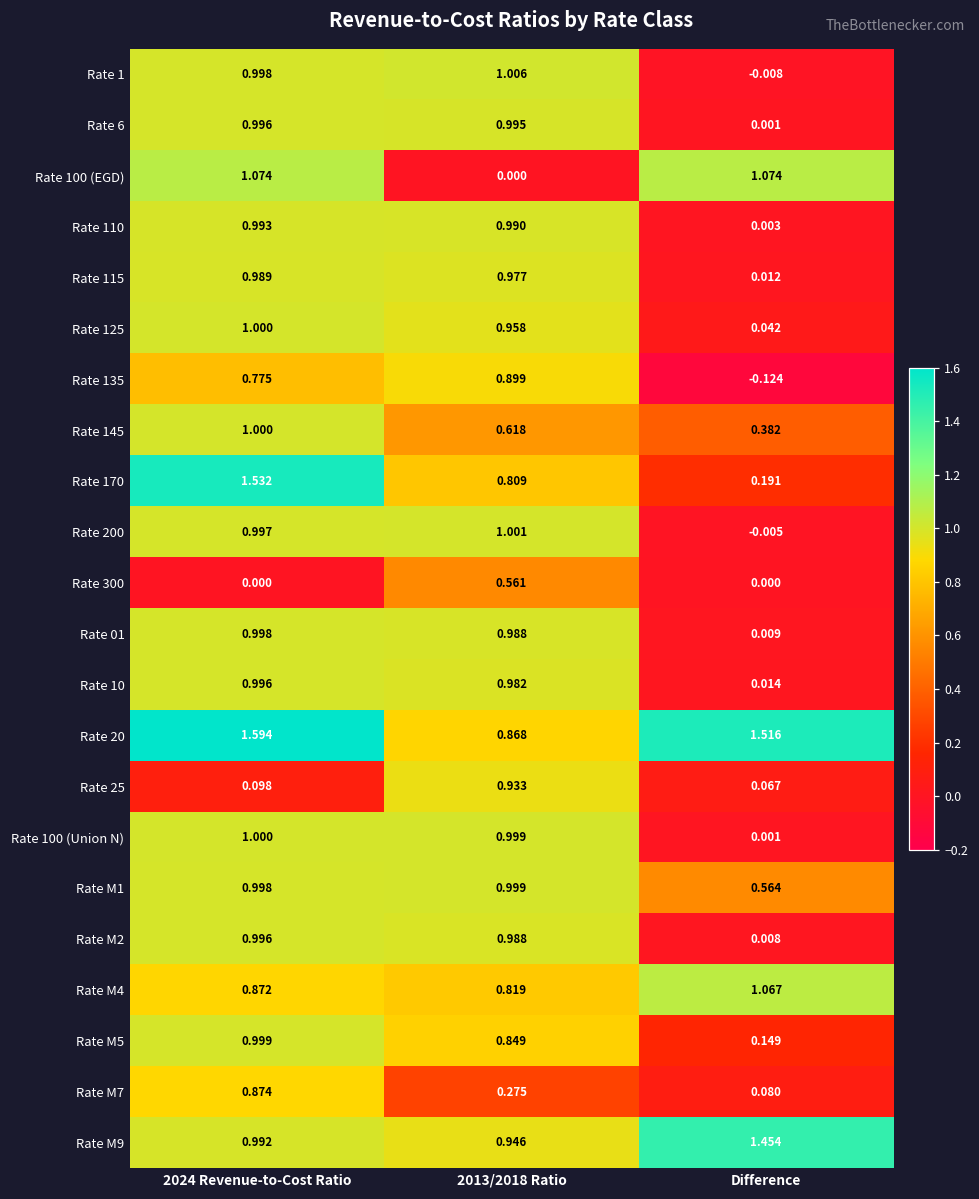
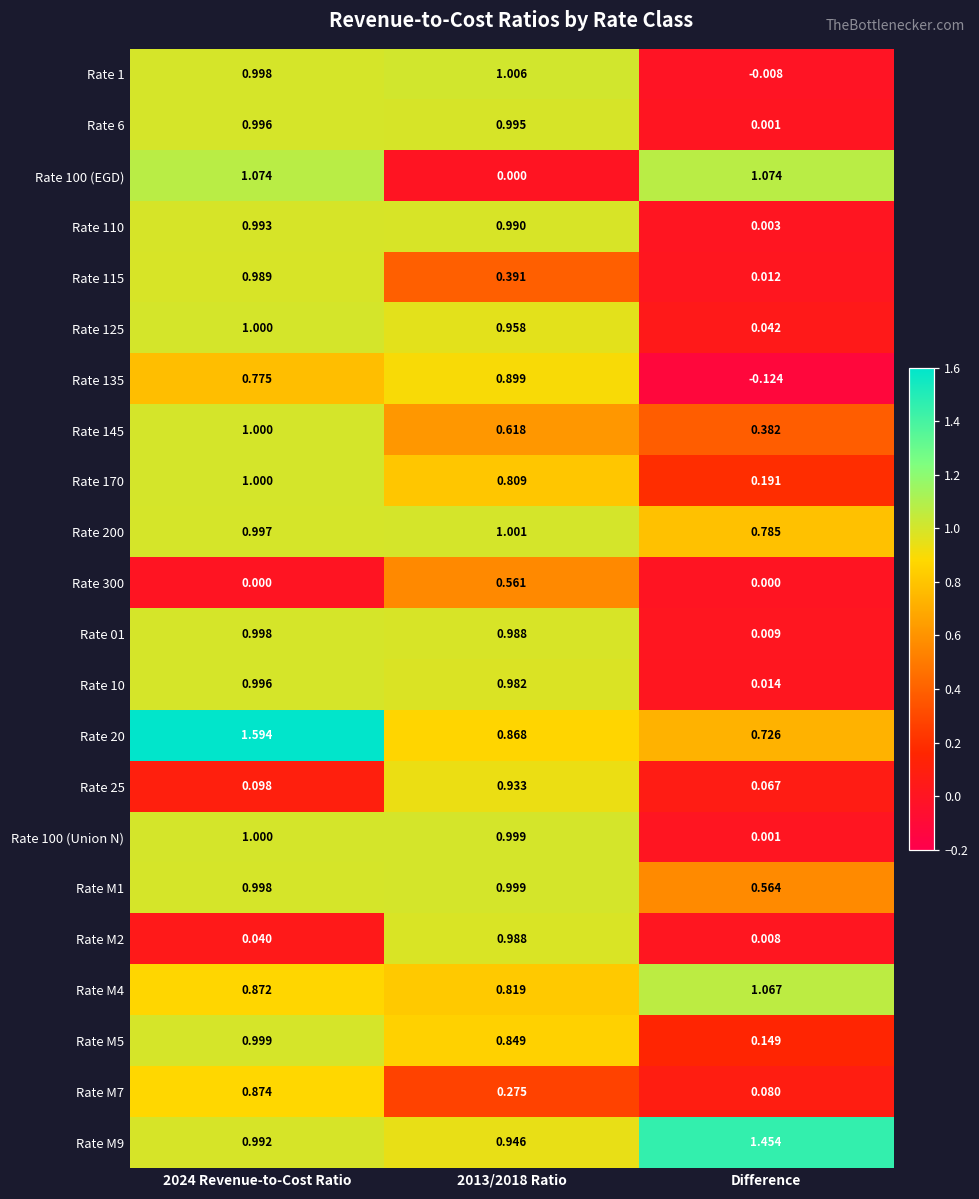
  {
    "Rate 1": {
      "2024 Revenue-to-Cost Ratio": 0.998,
      "2013/2018 Ratio": 1.006,
      "Difference": -0.008
    },
    "Rate 6": {
      "2024 Revenue-to-Cost Ratio": 0.996,
      "2013/2018 Ratio": 0.995,
      "Difference": 0.001
    },
    "Rate 100 (EGD)": {
      "2024 Revenue-to-Cost Ratio": 1.074,
      "2013/2018 Ratio": 0.000,
      "Difference": 1.074
    },
    "Rate 110": {
      "2024 Revenue-to-Cost Ratio": 0.993,
      "2013/2018 Ratio": 0.990,
      "Difference": 0.003
    },
    "Rate 115": {
      "2024 Revenue-to-Cost Ratio": 0.989,
-     "2013/2018 Ratio": 0.977,
+     "2013/2018 Ratio": 0.391,
      "Difference": 0.012
    },
    "Rate 125": {
      "2024 Revenue-to-Cost Ratio": 1.000,
      "2013/2018 Ratio": 0.958,
      "Difference": 0.042
    },
    "Rate 135": {
      "2024 Revenue-to-Cost Ratio": 0.775,
      "2013/2018 Ratio": 0.899,
      "Difference": -0.124
    },
    "Rate 145": {
      "2024 Revenue-to-Cost Ratio": 1.000,
      "2013/2018 Ratio": 0.618,
      "Difference": 0.382
    },
    "Rate 170": {
-     "2024 Revenue-to-Cost Ratio": 1.532,
+     "2024 Revenue-to-Cost Ratio": 1.000,
      "2013/2018 Ratio": 0.809,
      "Difference": 0.191
    },
    "Rate 200": {
      "2024 Revenue-to-Cost Ratio": 0.997,
      "2013/2018 Ratio": 1.001,
-     "Difference": -0.005
+     "Difference": 0.785
    },
    "Rate 300": {
      "2024 Revenue-to-Cost Ratio": 0.000,
      "2013/2018 Ratio": 0.561,
      "Difference": 0.000
    },
    "Rate 01": {
      "2024 Revenue-to-Cost Ratio": 0.998,
      "2013/2018 Ratio": 0.988,
      "Difference": 0.009
    },
    "Rate 10": {
      "2024 Revenue-to-Cost Ratio": 0.996,
      "2013/2018 Ratio": 0.982,
      "Difference": 0.014
    },
    "Rate 20": {
      "2024 Revenue-to-Cost Ratio": 1.594,
      "2013/2018 Ratio": 0.868,
-     "Difference": 1.516
+     "Difference": 0.726
    },
    "Rate 25": {
      "2024 Revenue-to-Cost Ratio": 0.098,
      "2013/2018 Ratio": 0.933,
      "Difference": 0.067
    },
    "Rate 100 (Union N)": {
      "2024 Revenue-to-Cost Ratio": 1.000,
      "2013/2018 Ratio": 0.999,
      "Difference": 0.001
    },
    "Rate M1": {
      "2024 Revenue-to-Cost Ratio": 0.998,
      "2013/2018 Ratio": 0.999,
      "Difference": 0.564
    },
    "Rate M2": {
-     "2024 Revenue-to-Cost Ratio": 0.996,
+     "2024 Revenue-to-Cost Ratio": 0.040,
      "2013/2018 Ratio": 0.988,
      "Difference": 0.008
    },
    "Rate M4": {
      "2024 Revenue-to-Cost Ratio": 0.872,
      "2013/2018 Ratio": 0.819,
      "Difference": 1.067
    },
    "Rate M5": {
      "2024 Revenue-to-Cost Ratio": 0.999,
      "2013/2018 Ratio": 0.849,
      "Difference": 0.149
    },
    "Rate M7": {
      "2024 Revenue-to-Cost Ratio": 0.874,
      "2013/2018 Ratio": 0.275,
      "Difference": 0.080
    },
    "Rate M9": {
      "2024 Revenue-to-Cost Ratio": 0.992,
      "2013/2018 Ratio": 0.946,
      "Difference": 1.454
    }
  }
